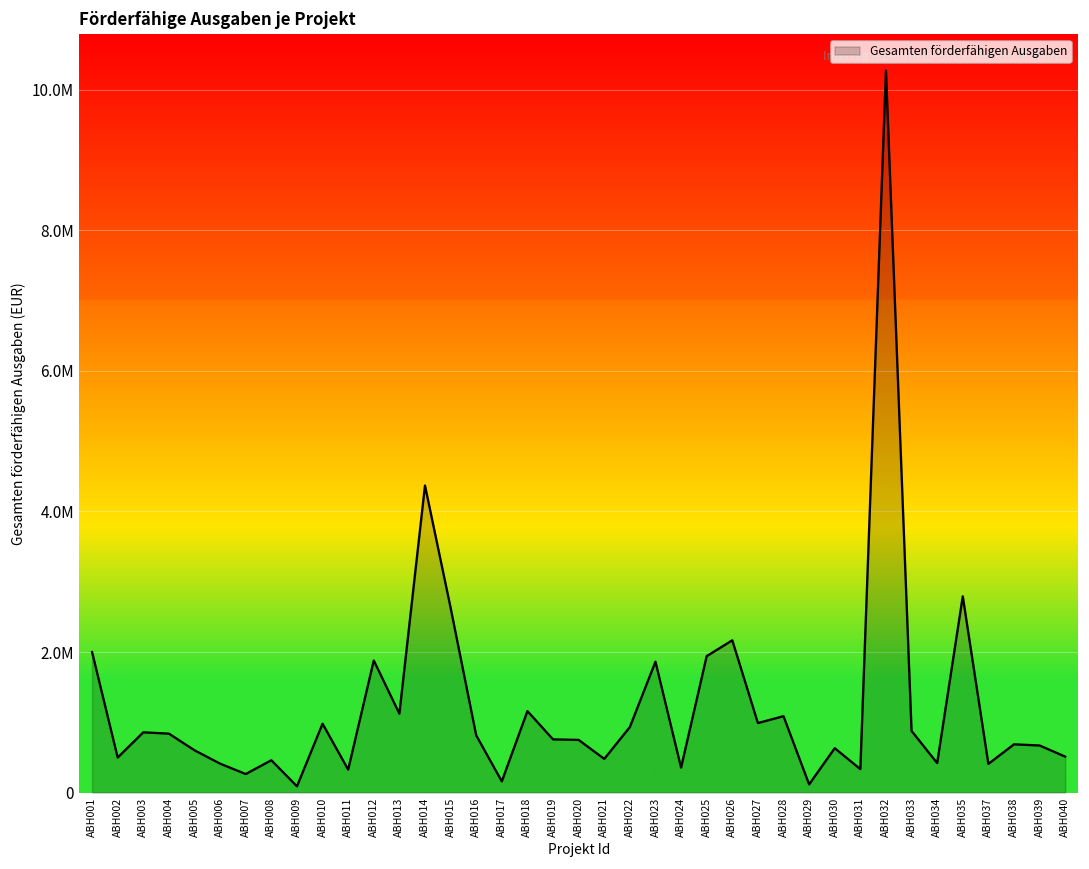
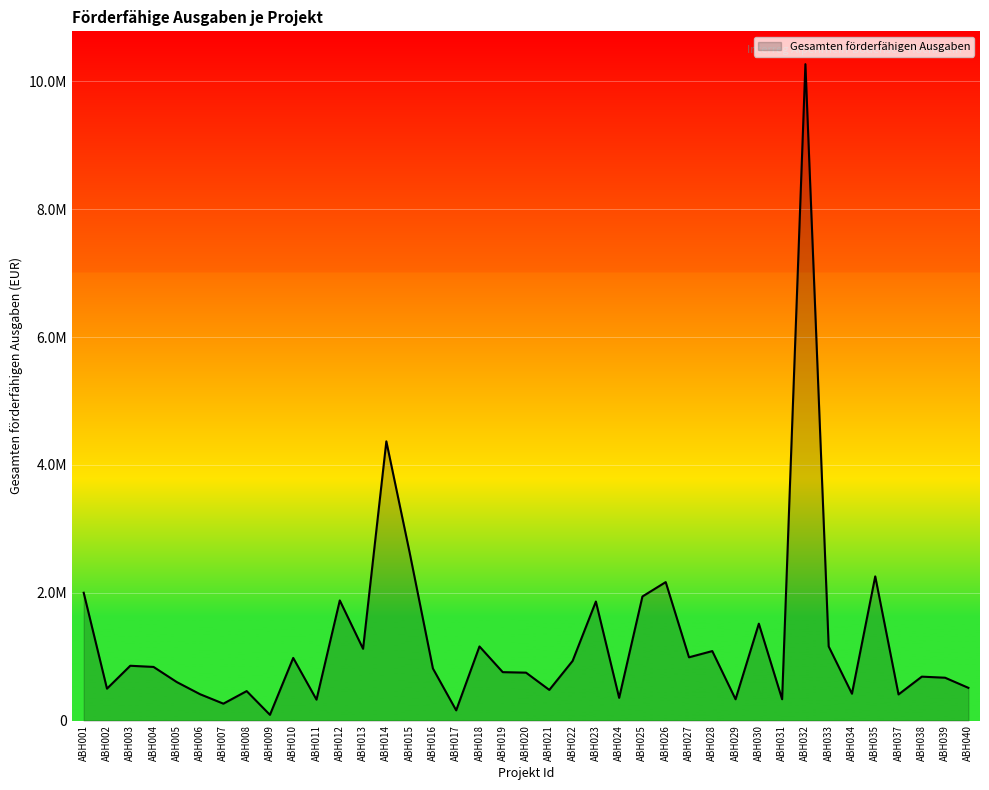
  {
    "ABH001": 2000000,
    "ABH002": 500000,
    "ABH003": 900000,
    "ABH004": 800000,
    "ABH005": 600000,
    "ABH006": 400000,
    "ABH007": 300000,
    "ABH008": 500000,
    "ABH009": 100000,
    "ABH010": 1000000,
    "ABH011": 300000,
    "ABH012": 1900000,
    "ABH013": 1100000,
    "ABH014": 4400000,
    "ABH015": 2600000,
    "ABH016": 800000,
    "ABH017": 200000,
    "ABH018": 1200000,
    "ABH019": 800000,
    "ABH020": 800000,
    "ABH021": 500000,
    "ABH022": 900000,
    "ABH023": 1900000,
    "ABH024": 400000,
    "ABH025": 1900000,
    "ABH026": 2200000,
    "ABH027": 1000000,
    "ABH028": 1100000,
-   "ABH029": 100000,
-   "ABH030": 600000,
+   "ABH029": 300000,
+   "ABH030": 1500000,
    "ABH031": 300000,
    "ABH032": 10300000,
-   "ABH033": 900000,
+   "ABH033": 1200000,
    "ABH034": 400000,
-   "ABH035": 2800000,
+   "ABH035": 2300000,
    "ABH037": 400000,
    "ABH038": 700000,
    "ABH039": 700000,
    "ABH040": 500000
  }
